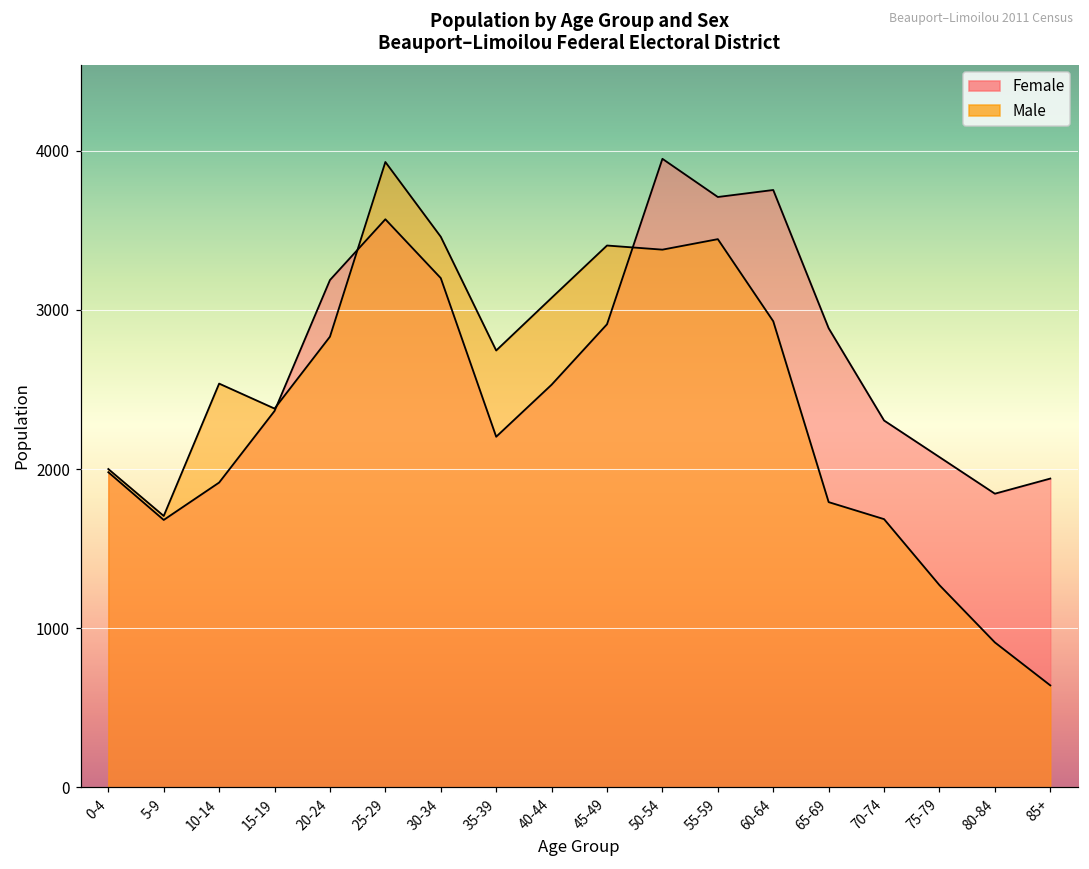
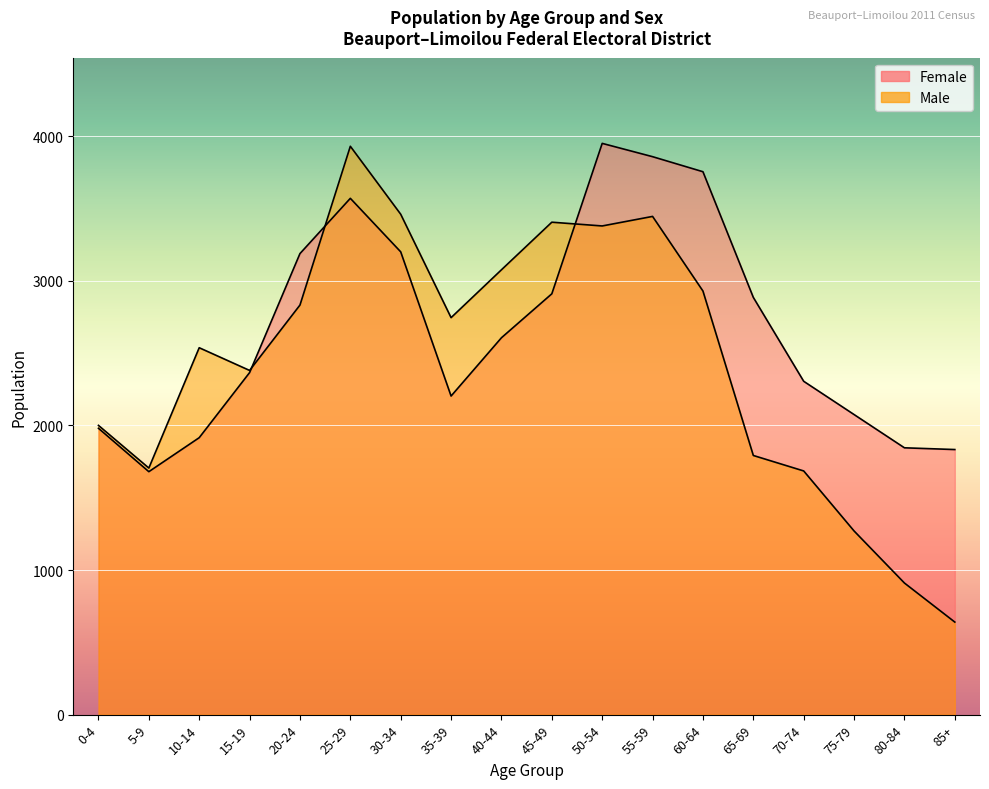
  {
    "Female": {
      "0-4": 1980,
      "5-9": 1680,
      "10-14": 1920,
      "20-24": 3190,
      "25-29": 3570,
      "30-34": 3200,
      "35-39": 2200,
-     "40-44": 2530,
+     "40-44": 2610,
      "45-49": 2910,
      "50-54": 3950,
-     "55-59": 3710,
+     "55-59": 3860,
      "60-64": 3750,
      "65-69": 2890,
      "70-74": 2310,
      "75-79": 2080,
      "80-84": 1850,
-     "85+": 1940
+     "85+": 1830
    },
    "Male": {
      "0-4": 2000,
      "5-9": 1710,
      "10-14": 2540,
      "20-24": 2830,
      "25-29": 3930,
      "30-34": 3460,
      "35-39": 2750,
      "40-44": 3080,
      "45-49": 3410,
      "50-54": 3380,
      "55-59": 3450,
      "60-64": 2930,
      "65-69": 1790,
      "70-74": 1690,
      "75-79": 1270,
      "80-84": 910,
      "85+": 640
    }
  }
